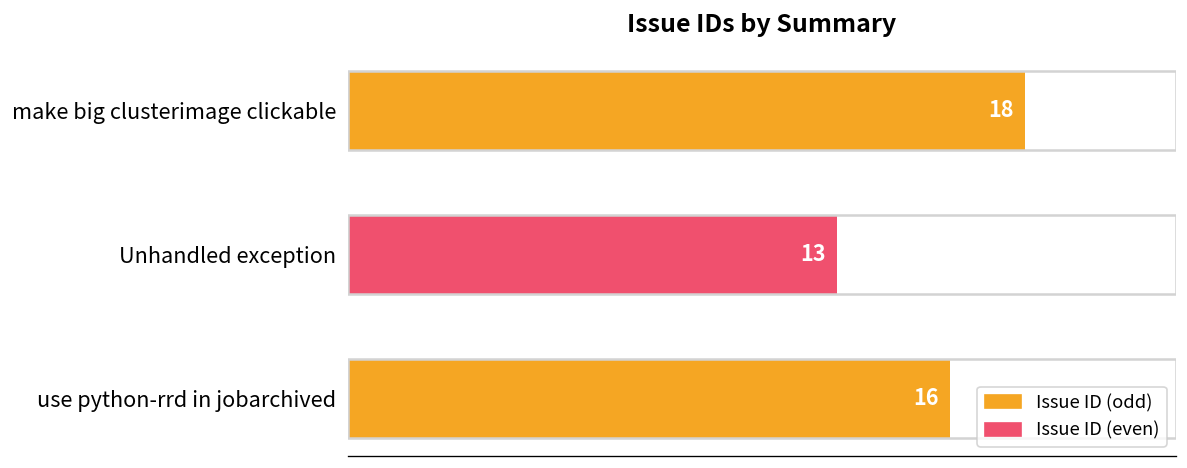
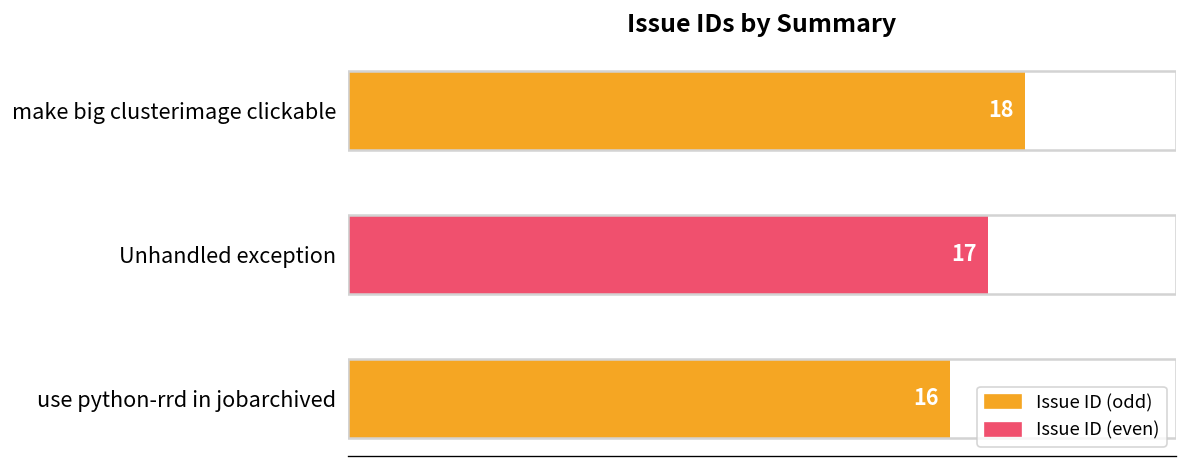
  {
    "make big clusterimage clickable": 18,
-   "Unhandled exception": 13,
+   "Unhandled exception": 17,
    "use python-rrd in jobarchived": 16
  }
